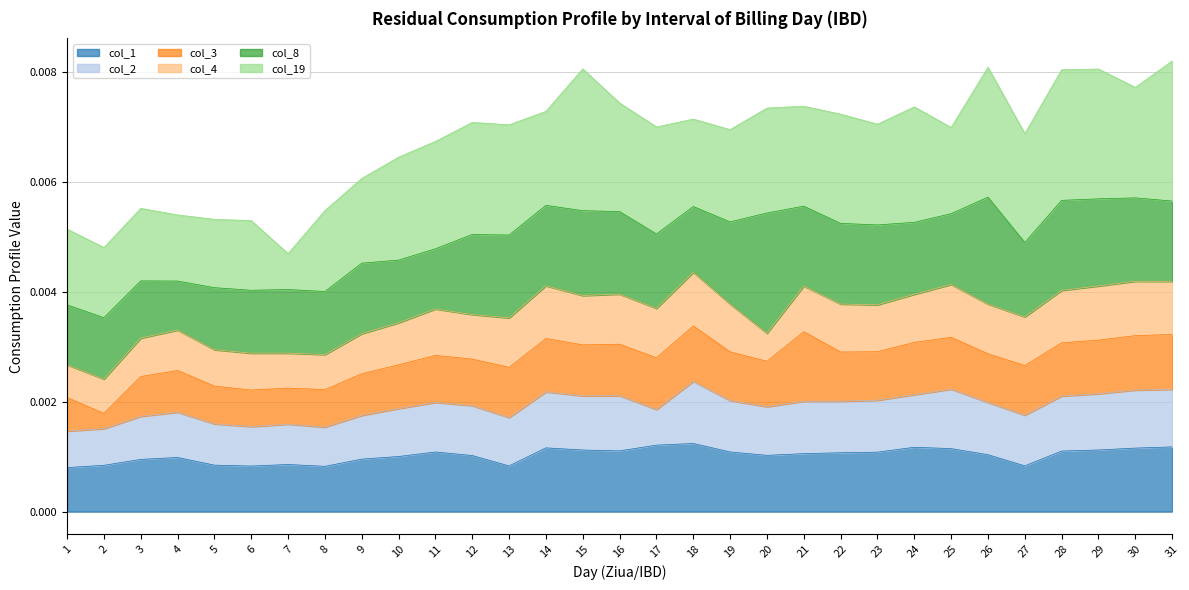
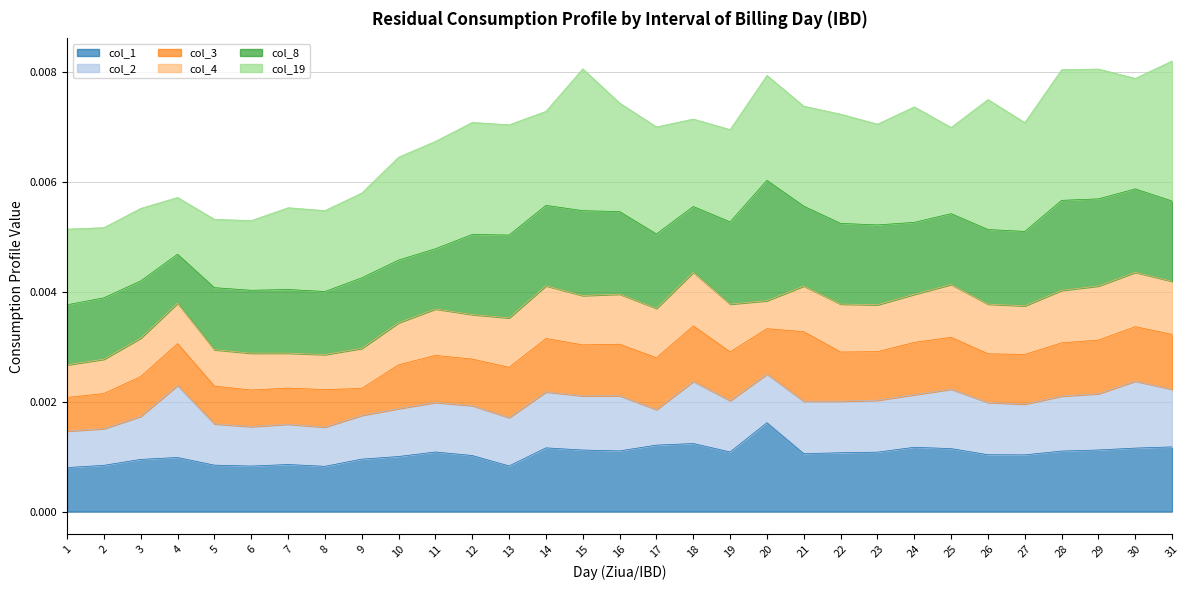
  {
    "col_1": {
      "1": 0.0008,
      "2": 0.0008,
      "3": 0.0009,
      "4": 0.0010,
      "5": 0.0008,
      "6": 0.0008,
      "7": 0.0009,
      "8": 0.0008,
      "9": 0.0010,
      "10": 0.0010,
      "11": 0.0011,
      "12": 0.0010,
      "13": 0.0008,
      "14": 0.0012,
      "15": 0.0011,
      "16": 0.0011,
      "17": 0.0012,
      "18": 0.0012,
      "19": 0.0011,
-     "20": 0.0010,
+     "20": 0.0016,
      "21": 0.0011,
      "22": 0.0011,
      "23": 0.0011,
      "24": 0.0012,
      "25": 0.0011,
      "26": 0.0010,
-     "27": 0.0008,
+     "27": 0.0010,
      "28": 0.0011,
      "29": 0.0011,
      "30": 0.0012,
      "31": 0.0012
    },
    "col_2": {
      "1": 0.0007,
      "2": 0.0007,
      "3": 0.0008,
-     "4": 0.0008,
+     "4": 0.0013,
      "5": 0.0008,
      "6": 0.0007,
      "7": 0.0007,
      "8": 0.0007,
      "9": 0.0008,
      "10": 0.0009,
      "11": 0.0009,
      "12": 0.0009,
      "13": 0.0009,
      "14": 0.0010,
      "15": 0.0010,
      "16": 0.0010,
      "17": 0.0006,
      "18": 0.0011,
      "19": 0.0009,
      "20": 0.0009,
      "21": 0.0010,
      "22": 0.0009,
      "23": 0.0009,
      "24": 0.0010,
      "25": 0.0011,
      "26": 0.0010,
      "27": 0.0009,
      "28": 0.0010,
      "29": 0.0010,
-     "30": 0.0011,
+     "30": 0.0012,
      "31": 0.0010
    },
    "col_3": {
      "1": 0.0006,
-     "2": 0.0003,
+     "2": 0.0006,
      "3": 0.0007,
      "4": 0.0008,
      "5": 0.0007,
      "6": 0.0007,
      "7": 0.0007,
      "8": 0.0007,
-     "9": 0.0008,
+     "9": 0.0005,
      "10": 0.0008,
      "11": 0.0009,
      "12": 0.0008,
      "13": 0.0009,
      "14": 0.0010,
      "15": 0.0009,
      "16": 0.0009,
      "17": 0.0009,
      "18": 0.0010,
      "19": 0.0009,
      "20": 0.0008,
      "21": 0.0013,
      "22": 0.0009,
      "23": 0.0009,
      "24": 0.0010,
      "25": 0.0009,
      "26": 0.0009,
      "27": 0.0009,
      "28": 0.0010,
      "29": 0.0010,
      "30": 0.0010,
      "31": 0.0010
    },
    "col_4": {
      "1": 0.0006,
      "2": 0.0006,
      "3": 0.0007,
      "4": 0.0007,
      "5": 0.0007,
      "6": 0.0007,
      "7": 0.0006,
      "8": 0.0006,
      "9": 0.0007,
      "10": 0.0008,
      "11": 0.0008,
      "12": 0.0008,
      "13": 0.0009,
      "14": 0.0010,
      "15": 0.0009,
      "16": 0.0009,
      "17": 0.0009,
      "18": 0.0010,
      "19": 0.0009,
      "20": 0.0005,
      "21": 0.0008,
      "22": 0.0009,
      "23": 0.0009,
      "24": 0.0009,
      "25": 0.0010,
      "26": 0.0009,
      "27": 0.0009,
      "28": 0.0010,
      "29": 0.0010,
      "30": 0.0010,
      "31": 0.0010
    },
    "col_8": {
      "1": 0.0011,
      "2": 0.0011,
      "3": 0.0010,
      "4": 0.0009,
      "5": 0.0011,
      "6": 0.0011,
      "7": 0.0012,
      "8": 0.0011,
      "9": 0.0013,
      "10": 0.0011,
      "11": 0.0011,
      "12": 0.0015,
      "13": 0.0015,
      "14": 0.0015,
      "15": 0.0015,
      "16": 0.0015,
      "17": 0.0014,
      "18": 0.0012,
      "19": 0.0015,
      "20": 0.0022,
      "21": 0.0015,
      "22": 0.0015,
      "23": 0.0015,
      "24": 0.0013,
      "25": 0.0013,
-     "26": 0.0019,
+     "26": 0.0014,
      "27": 0.0014,
      "28": 0.0016,
      "29": 0.0016,
      "30": 0.0015,
      "31": 0.0015
    },
    "col_19": {
      "1": 0.0014,
      "2": 0.0013,
      "3": 0.0013,
-     "4": 0.0012,
+     "4": 0.0010,
      "5": 0.0012,
      "6": 0.0013,
-     "7": 0.0007,
+     "7": 0.0015,
      "8": 0.0015,
      "9": 0.0015,
      "10": 0.0019,
      "11": 0.0020,
      "12": 0.0020,
      "13": 0.0020,
      "14": 0.0017,
      "15": 0.0026,
      "16": 0.0020,
      "17": 0.0019,
      "18": 0.0016,
      "19": 0.0017,
      "20": 0.0019,
      "21": 0.0018,
      "22": 0.0020,
      "23": 0.0018,
      "24": 0.0021,
      "25": 0.0016,
      "26": 0.0024,
      "27": 0.0020,
      "28": 0.0024,
      "29": 0.0024,
      "30": 0.0020,
      "31": 0.0026
    }
  }
